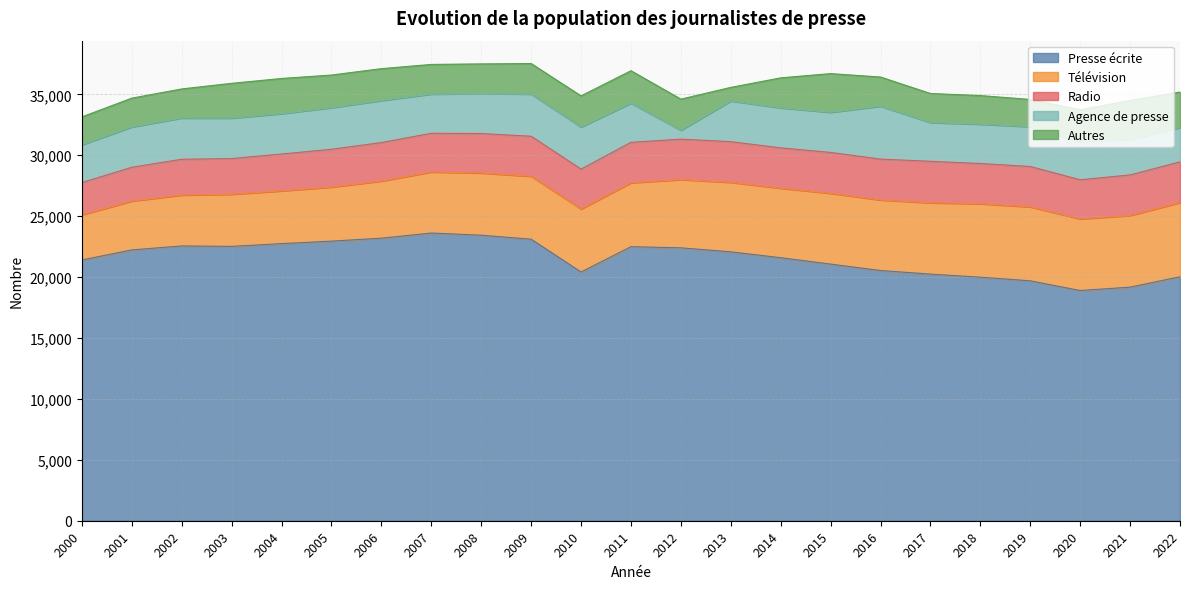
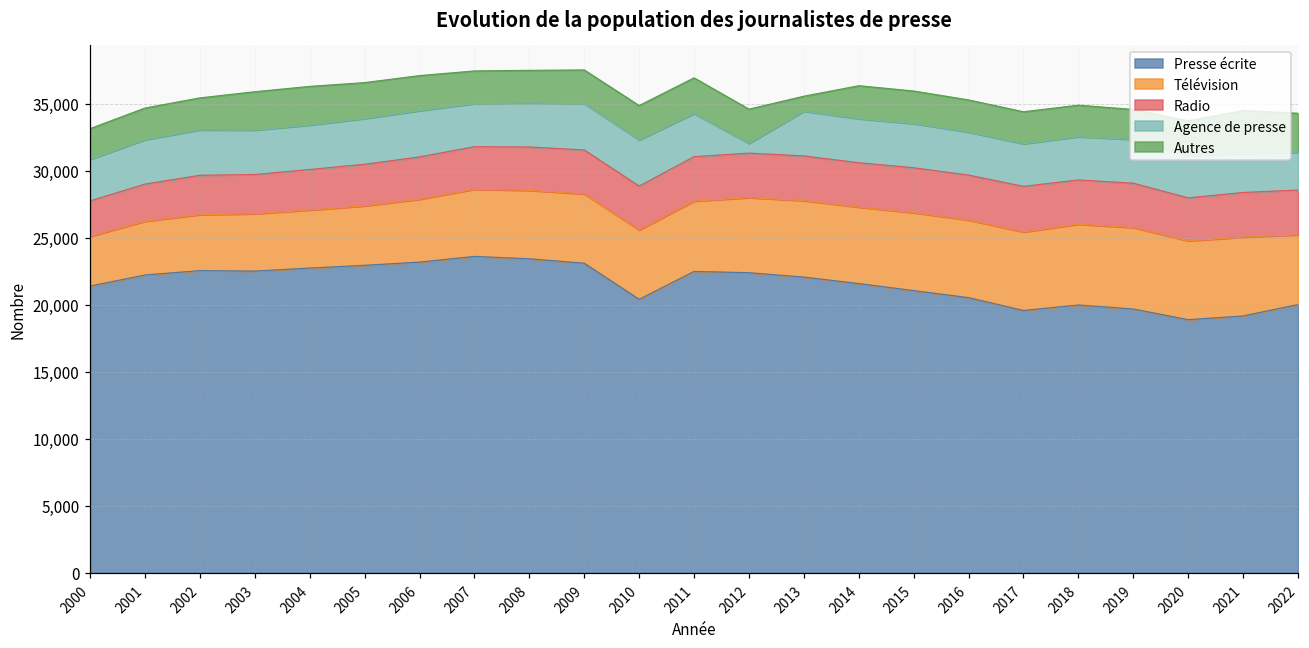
  {
    "Presse écrite": {
      "2000": "21,400",
      "2001": "22,200",
      "2002": "22,600",
      "2003": "22,500",
      "2004": "22,700",
      "2005": "23,000",
      "2006": "23,200",
      "2007": "23,600",
      "2008": "23,400",
      "2009": "23,100",
      "2010": "20,400",
      "2011": "22,500",
      "2012": "22,400",
      "2013": "22,100",
      "2014": "21,600",
      "2015": "21,100",
      "2016": "20,500",
-     "2017": "20,200",
+     "2017": "19,600",
      "2018": "20,000",
      "2019": "19,700",
      "2020": "18,900",
      "2021": "19,200",
      "2022": "20,000"
    },
    "Télévision": {
      "2000": "3,700",
      "2001": "4,000",
      "2002": "4,200",
      "2003": "4,300",
      "2004": "4,300",
      "2005": "4,400",
      "2006": "4,700",
      "2007": "5,000",
      "2008": "5,100",
      "2009": "5,200",
      "2010": "5,200",
      "2011": "5,200",
      "2012": "5,600",
      "2013": "5,700",
      "2014": "5,700",
      "2015": "5,800",
      "2016": "5,800",
      "2017": "5,900",
      "2018": "6,000",
      "2019": "6,100",
      "2020": "5,900",
      "2021": "5,900",
-     "2022": "6,100"
+     "2022": "5,200"
    },
    "Radio": {
      "2000": "2,600",
      "2001": "2,800",
      "2002": "2,900",
      "2003": "2,900",
      "2004": "3,000",
      "2005": "3,100",
      "2006": "3,200",
      "2007": "3,200",
      "2008": "3,200",
      "2009": "3,300",
      "2010": "3,300",
      "2011": "3,300",
      "2012": "3,300",
      "2013": "3,300",
      "2014": "3,300",
      "2015": "3,400",
      "2016": "3,400",
      "2017": "3,400",
      "2018": "3,300",
      "2019": "3,300",
      "2020": "3,200",
      "2021": "3,300",
      "2022": "3,300"
    },
    "Agence de presse": {
      "2000": "3,100",
      "2001": "3,300",
      "2002": "3,400",
      "2003": "3,300",
      "2004": "3,300",
      "2005": "3,400",
      "2006": "3,400",
      "2007": "3,200",
      "2008": "3,300",
      "2009": "3,500",
      "2010": "3,400",
      "2011": "3,200",
      "2012": "700",
      "2013": "3,300",
      "2014": "3,300",
      "2015": "3,300",
-     "2016": "4,300",
+     "2016": "3,200",
      "2017": "3,200",
      "2018": "3,200",
      "2022": "2,800"
    },
    "Autres": {
      "2000": "2,300",
      "2001": "2,400",
      "2002": "2,400",
      "2003": "2,900",
      "2004": "2,900",
      "2005": "2,700",
      "2006": "2,600",
      "2007": "2,400",
      "2008": "2,400",
      "2009": "2,500",
      "2010": "2,600",
      "2011": "2,700",
      "2012": "2,600",
      "2013": "1,100",
      "2014": "2,500",
-     "2015": "3,200",
+     "2015": "2,400",
      "2016": "2,400",
      "2017": "2,400",
      "2018": "2,400",
      "2022": "2,900"
    }
  }
